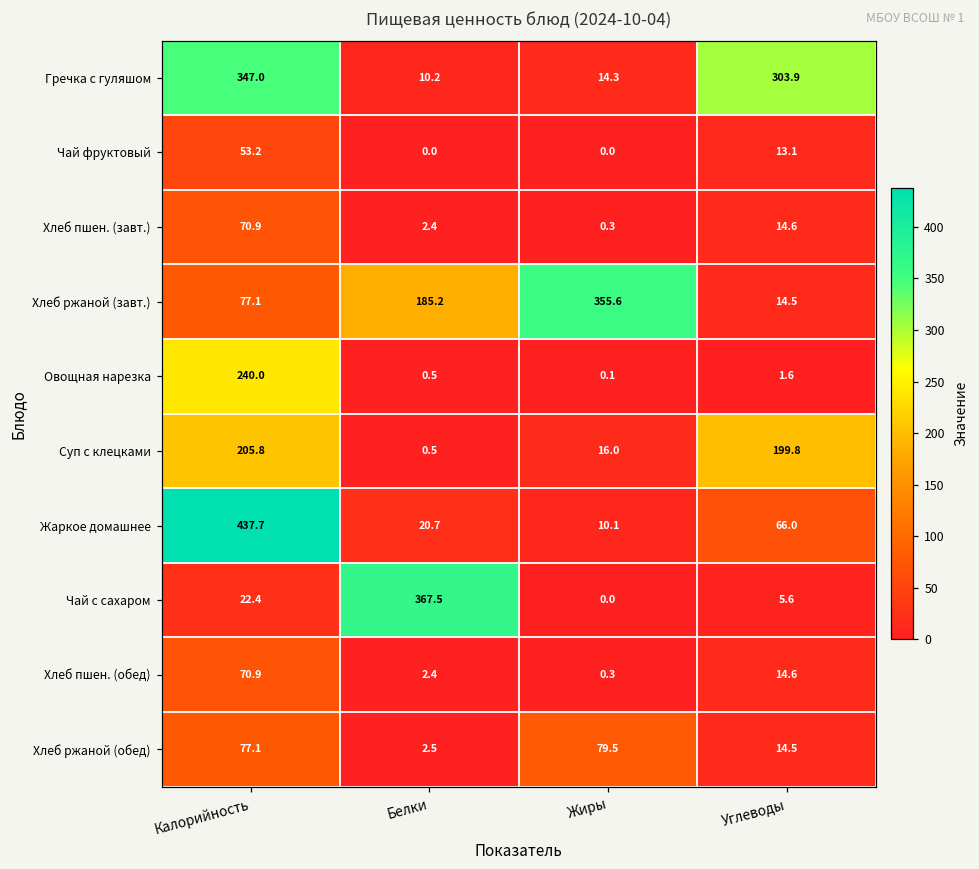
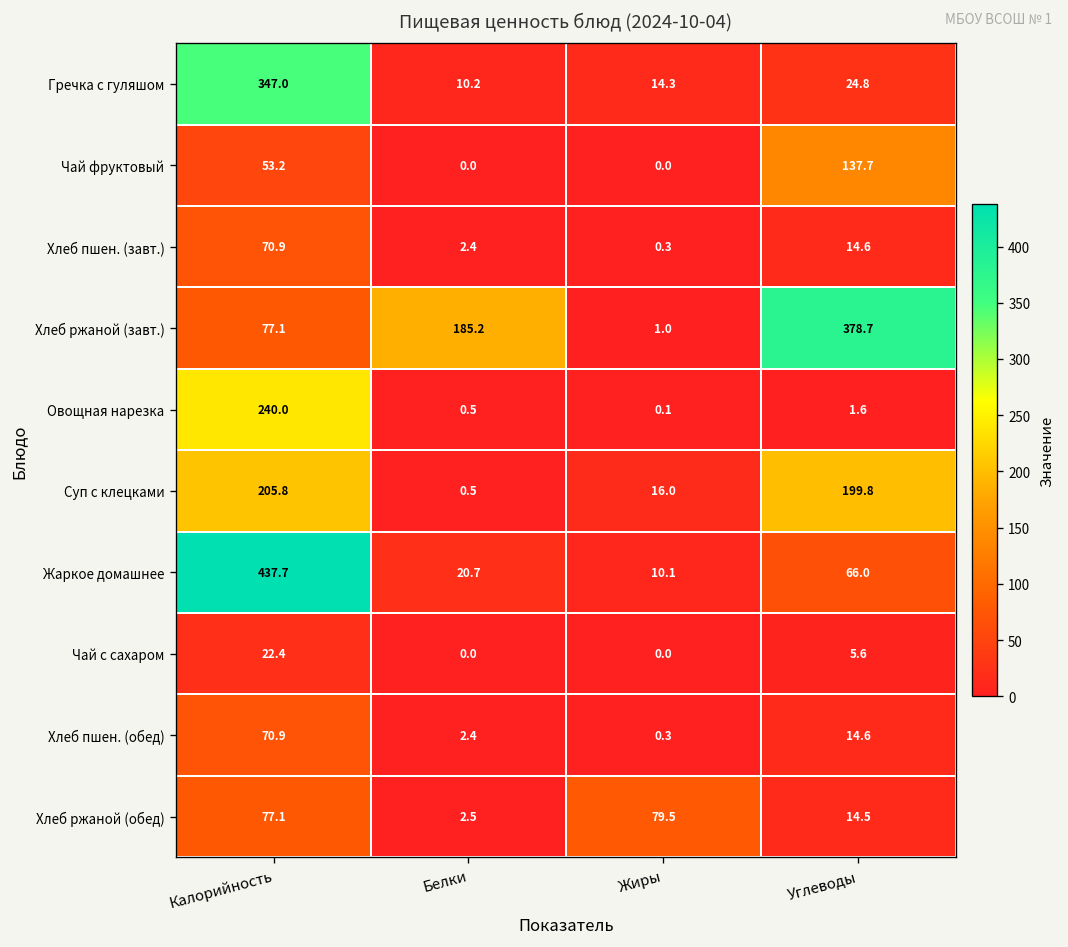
  {
    "Гречка с гуляшом": {
      "Калорийность": 347.0,
      "Белки": 10.2,
      "Жиры": 14.3,
-     "Углеводы": 303.9
+     "Углеводы": 24.8
    },
    "Чай фруктовый": {
      "Калорийность": 53.2,
      "Белки": 0.0,
      "Жиры": 0.0,
-     "Углеводы": 13.1
+     "Углеводы": 137.7
    },
    "Хлеб пшен. (завт.)": {
      "Калорийность": 70.9,
      "Белки": 2.4,
      "Жиры": 0.3,
      "Углеводы": 14.6
    },
    "Хлеб ржаной (завт.)": {
      "Калорийность": 77.1,
      "Белки": 185.2,
-     "Жиры": 355.6,
-     "Углеводы": 14.5
+     "Жиры": 1.0,
+     "Углеводы": 378.7
    },
    "Овощная нарезка": {
      "Калорийность": 240.0,
      "Белки": 0.5,
      "Жиры": 0.1,
      "Углеводы": 1.6
    },
    "Суп с клецками": {
      "Калорийность": 205.8,
      "Белки": 0.5,
      "Жиры": 16.0,
      "Углеводы": 199.8
    },
    "Жаркое домашнее": {
      "Калорийность": 437.7,
      "Белки": 20.7,
      "Жиры": 10.1,
      "Углеводы": 66.0
    },
    "Чай с сахаром": {
      "Калорийность": 22.4,
-     "Белки": 367.5,
+     "Белки": 0.0,
      "Жиры": 0.0,
      "Углеводы": 5.6
    },
    "Хлеб пшен. (обед)": {
      "Калорийность": 70.9,
      "Белки": 2.4,
      "Жиры": 0.3,
      "Углеводы": 14.6
    },
    "Хлеб ржаной (обед)": {
      "Калорийность": 77.1,
      "Белки": 2.5,
      "Жиры": 79.5,
      "Углеводы": 14.5
    }
  }
